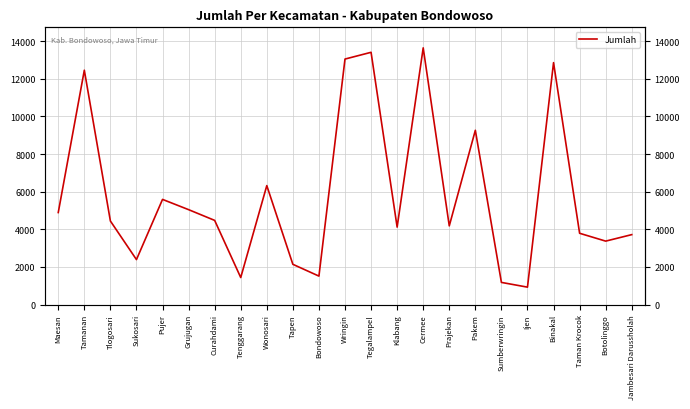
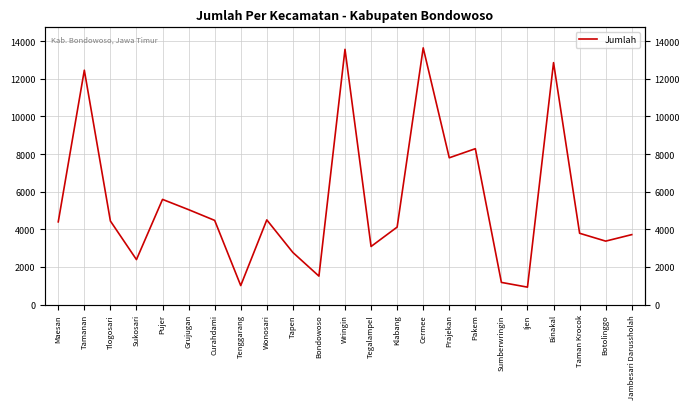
  {
-   "Maesan": 4900,
+   "Maesan": 4400,
    "Tamanan": 12500,
    "Tlogosari": 4400,
    "Sukosari": 2400,
    "Pujer": 5600,
    "Grujugan": 5000,
    "Curahdami": 4500,
-   "Tenggarang": 1400,
-   "Wonosari": 6300,
-   "Tapen": 2100,
+   "Tenggarang": 1000,
+   "Wonosari": 4500,
+   "Tapen": 2800,
    "Bondowoso": 1500,
-   "Wringin": 13100,
-   "Tegalampel": 13400,
+   "Wringin": 13600,
+   "Tegalampel": 3100,
    "Klabang": 4100,
    "Cermee": 13600,
-   "Prajekan": 4200,
-   "Pakem": 9300,
+   "Prajekan": 7800,
+   "Pakem": 8300,
    "Sumberwringin": 1200,
    "Ijen": 900,
    "Binakal": 12900,
    "Taman Krocok": 3800,
    "Botolinggo": 3400,
    "Jambesari Darussholah": 3700
  }
